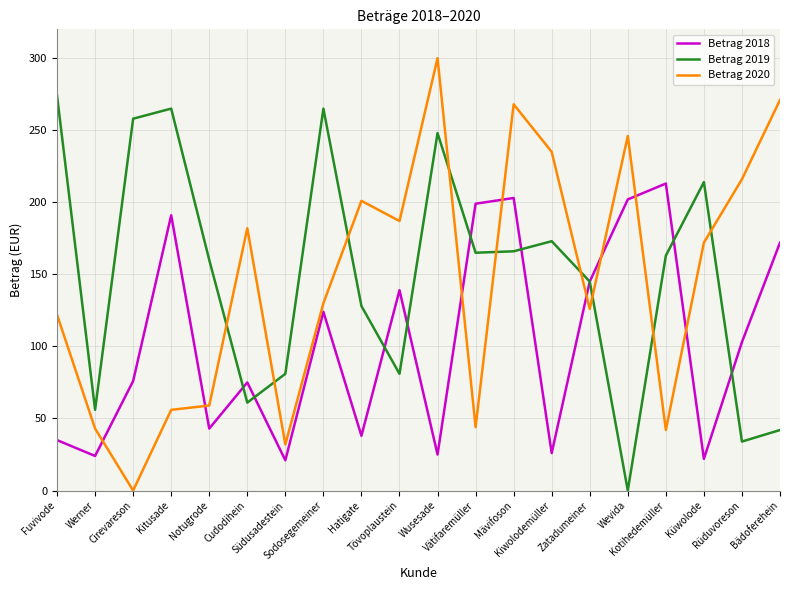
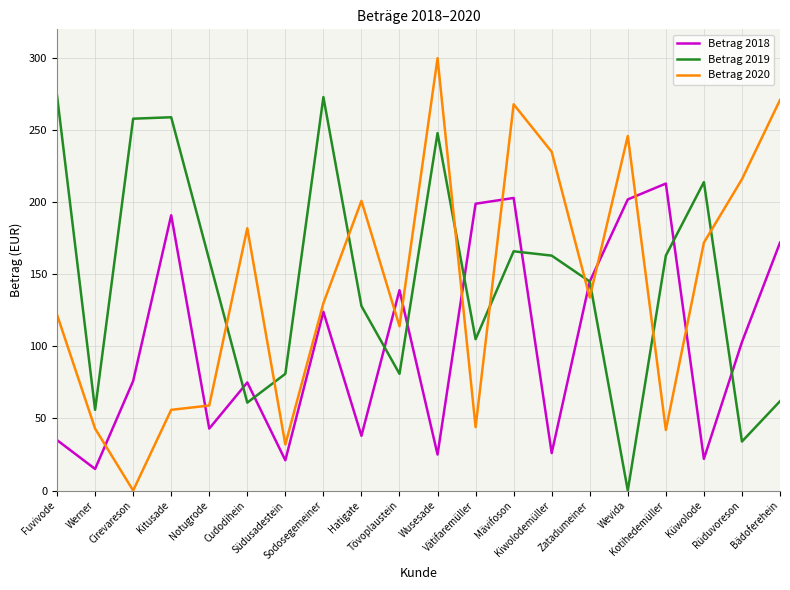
  {
    "Betrag 2018": {
      "Fuvivode": 35,
-     "Werner": 24,
+     "Werner": 15,
      "Cirevareson": 76,
      "Kitusade": 191,
      "Notugrode": 43,
      "Cudodihein": 75,
      "Südusadestein": 21,
      "Sodosegemeiner": 124,
      "Hatigate": 38,
      "Tövoplaustein": 139,
      "Wusesade": 25,
      "Vätifaremüller": 199,
      "Mävifoson": 203,
      "Kiwolodemüller": 26,
      "Wevida": 202,
      "Kotihedemüller": 213,
      "Küwolode": 22,
      "Rüduvoreson": 103,
      "Bädoferehein": 172
    },
    "Betrag 2019": {
      "Fuvivode": 274,
      "Werner": 56,
      "Cirevareson": 258,
-     "Kitusade": 265,
+     "Kitusade": 259,
      "Notugrode": 160,
      "Cudodihein": 61,
      "Südusadestein": 81,
-     "Sodosegemeiner": 265,
+     "Sodosegemeiner": 273,
      "Hatigate": 128,
      "Tövoplaustein": 81,
      "Wusesade": 248,
-     "Vätifaremüller": 165,
+     "Vätifaremüller": 105,
      "Mävifoson": 166,
-     "Kiwolodemüller": 173,
+     "Kiwolodemüller": 163,
      "Wevida": 0,
      "Kotihedemüller": 163,
      "Küwolode": 214,
      "Rüduvoreson": 34,
-     "Bädoferehein": 42
+     "Bädoferehein": 62
    },
    "Betrag 2020": {
      "Fuvivode": 122,
      "Werner": 43,
      "Cirevareson": 0,
      "Kitusade": 56,
      "Notugrode": 59,
      "Cudodihein": 182,
      "Südusadestein": 32,
      "Sodosegemeiner": 130,
      "Hatigate": 201,
-     "Tövoplaustein": 187,
+     "Tövoplaustein": 114,
      "Wusesade": 300,
      "Vätifaremüller": 44,
      "Mävifoson": 268,
      "Kiwolodemüller": 235,
-     "Zatadumeiner": 126,
+     "Zatadumeiner": 134,
      "Wevida": 246,
      "Kotihedemüller": 42,
      "Küwolode": 172,
      "Rüduvoreson": 216,
      "Bädoferehein": 271
    }
  }
